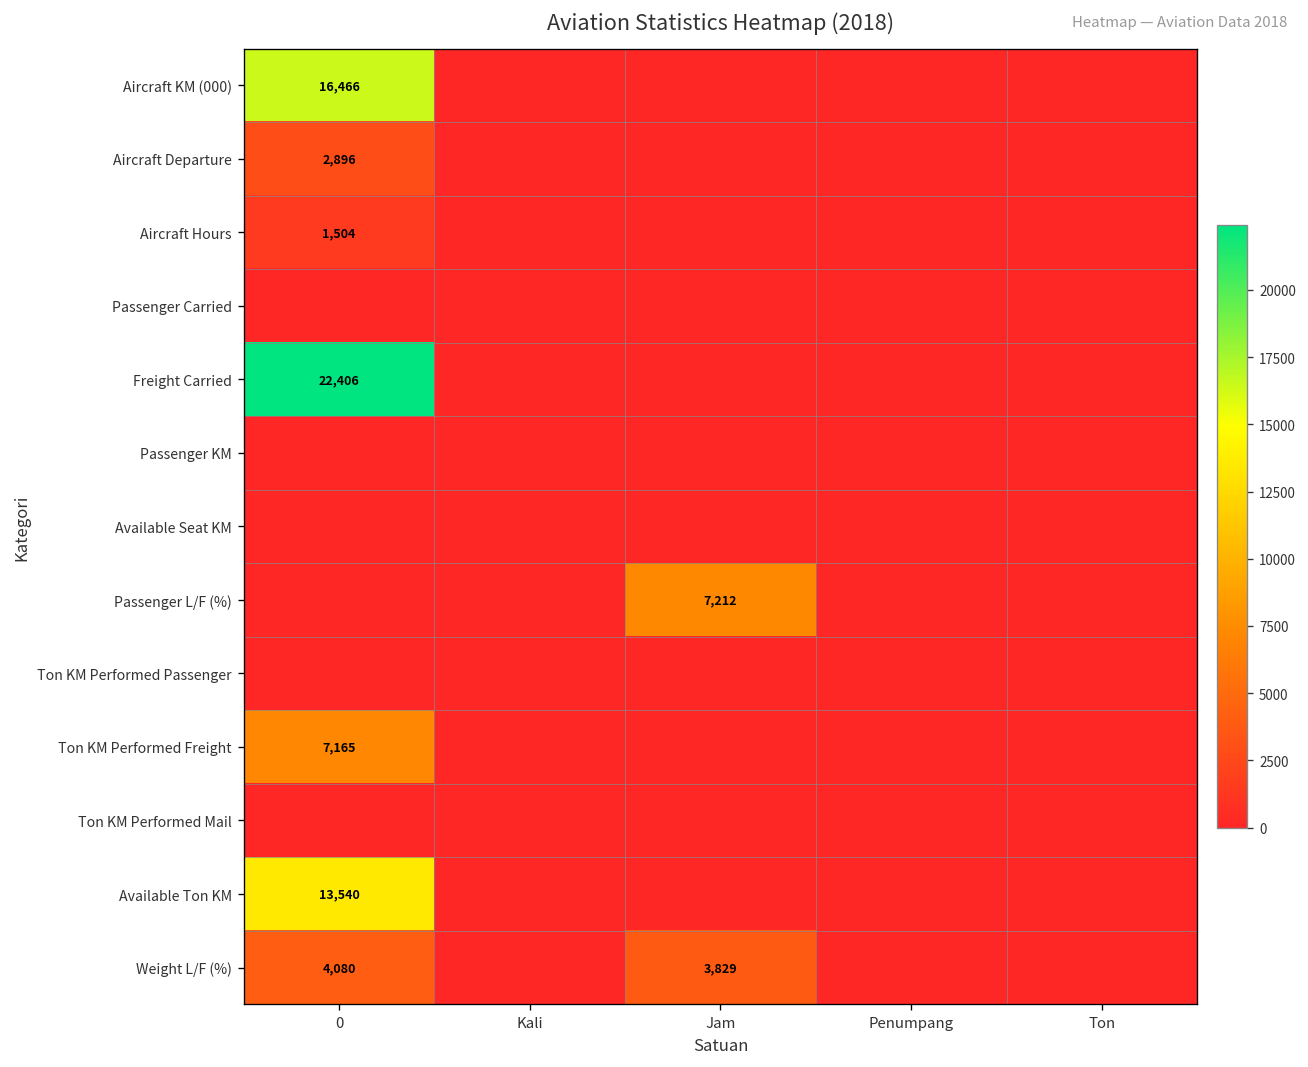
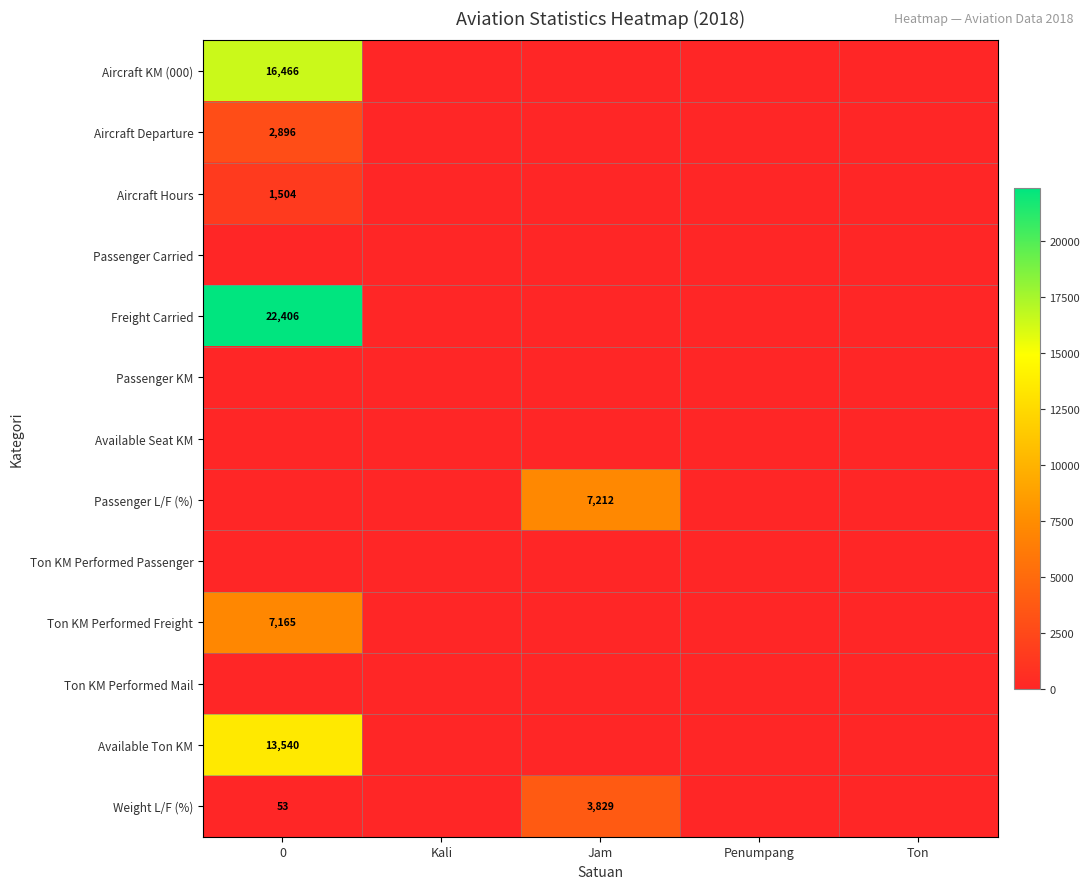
  {
    "Aircraft KM (000)": {
      "0": "16,466"
    },
    "Aircraft Departure": {
      "0": "2,896"
    },
    "Aircraft Hours": {
      "0": "1,504"
    },
    "Freight Carried": {
      "0": "22,406"
    },
    "Passenger L/F (%)": {
      "Jam": "7,212"
    },
    "Ton KM Performed Freight": {
      "0": "7,165"
    },
    "Available Ton KM": {
      "0": "13,540"
    },
    "Weight L/F (%)": {
-     "0": "4,080",
+     "0": "53",
      "Jam": "3,829"
    }
  }
